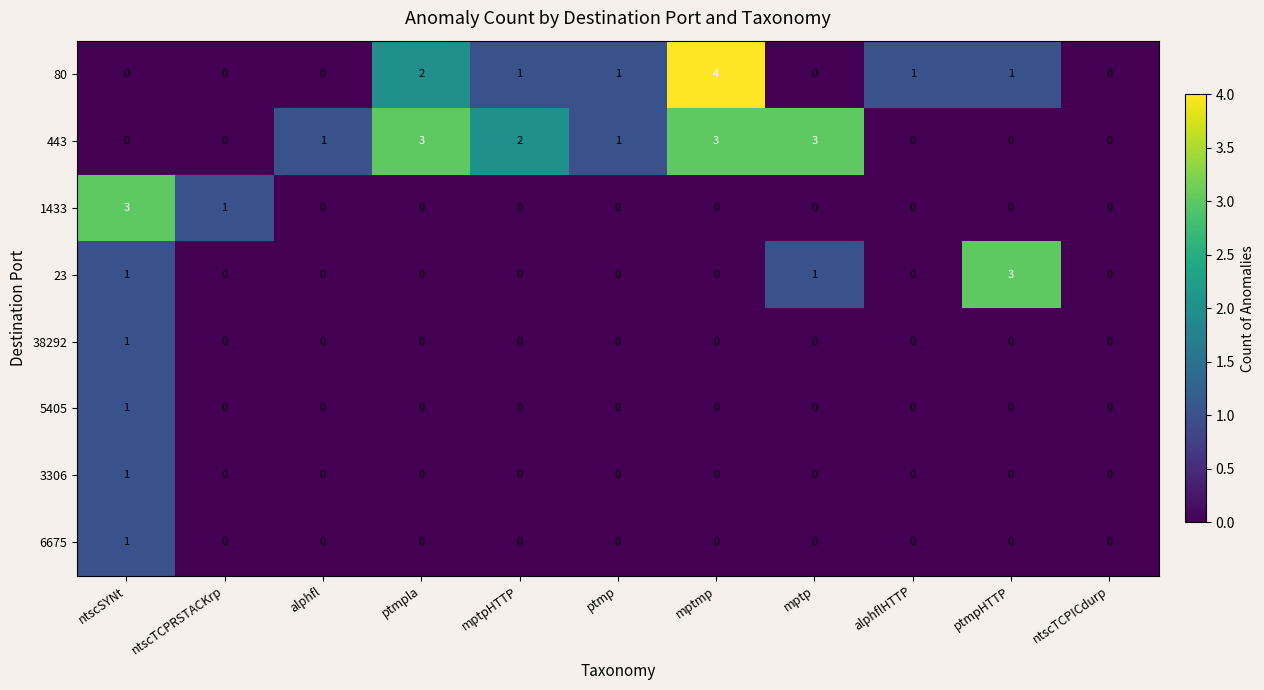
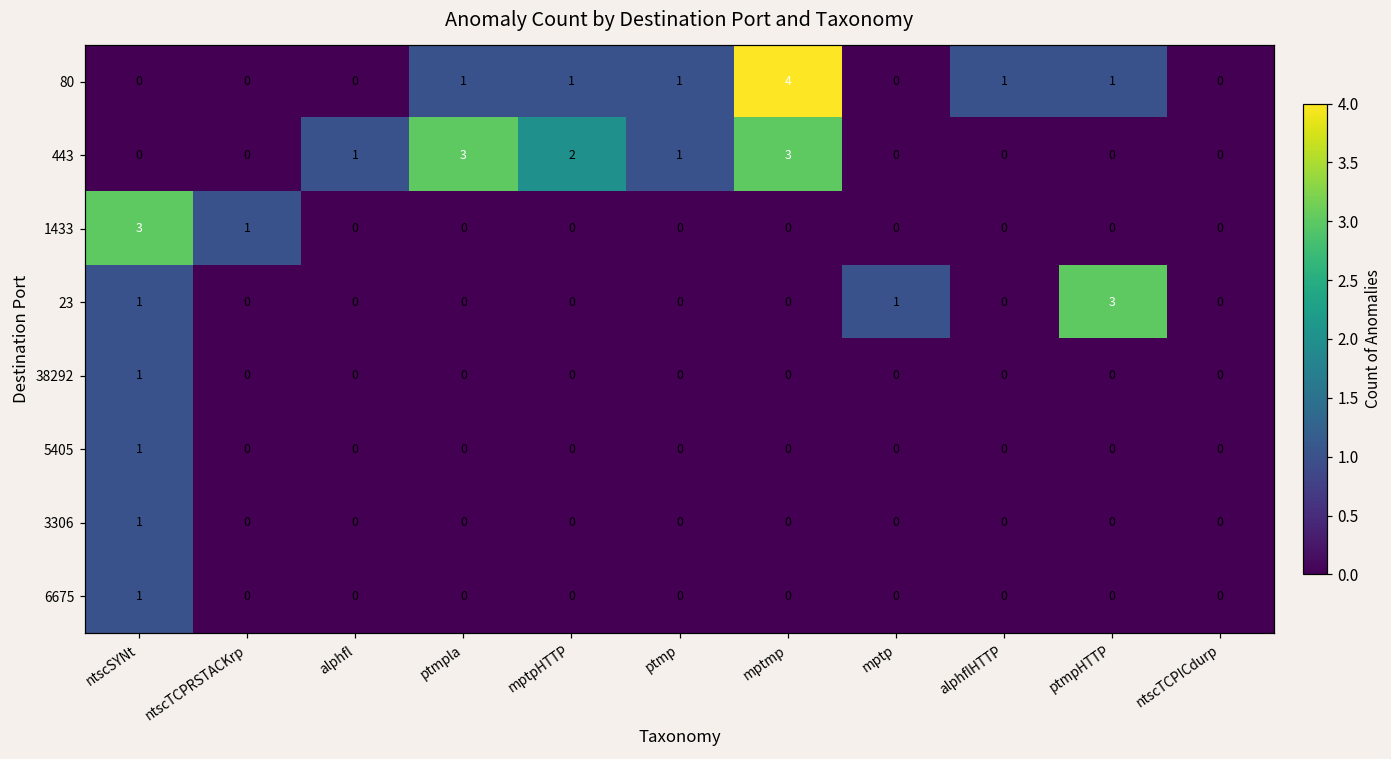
  {
    "80": {
      "ntscSYNt": 0,
      "ntscTCPRSTACKrp": 0,
      "alphfl": 0,
-     "ptmpla": 2,
+     "ptmpla": 1,
      "mptpHTTP": 1,
      "ptmp": 1,
      "mptmp": 4,
      "mptp": 0,
      "alphflHTTP": 1,
      "ptmpHTTP": 1,
      "ntscTCPICdurp": 0
    },
    "443": {
      "ntscSYNt": 0,
      "ntscTCPRSTACKrp": 0,
      "alphfl": 1,
      "ptmpla": 3,
      "mptpHTTP": 2,
      "ptmp": 1,
      "mptmp": 3,
-     "mptp": 3,
+     "mptp": 0,
      "alphflHTTP": 0,
      "ptmpHTTP": 0,
      "ntscTCPICdurp": 0
    },
    "1433": {
      "ntscSYNt": 3,
      "ntscTCPRSTACKrp": 1,
      "alphfl": 0,
      "ptmpla": 0,
      "mptpHTTP": 0,
      "ptmp": 0,
      "mptmp": 0,
      "mptp": 0,
      "alphflHTTP": 0,
      "ptmpHTTP": 0,
      "ntscTCPICdurp": 0
    },
    "23": {
      "ntscSYNt": 1,
      "ntscTCPRSTACKrp": 0,
      "alphfl": 0,
      "ptmpla": 0,
      "mptpHTTP": 0,
      "ptmp": 0,
      "mptmp": 0,
      "mptp": 1,
      "alphflHTTP": 0,
      "ptmpHTTP": 3,
      "ntscTCPICdurp": 0
    },
    "38292": {
      "ntscSYNt": 1,
      "ntscTCPRSTACKrp": 0,
      "alphfl": 0,
      "ptmpla": 0,
      "mptpHTTP": 0,
      "ptmp": 0,
      "mptmp": 0,
      "mptp": 0,
      "alphflHTTP": 0,
      "ptmpHTTP": 0,
      "ntscTCPICdurp": 0
    },
    "5405": {
      "ntscSYNt": 1,
      "ntscTCPRSTACKrp": 0,
      "alphfl": 0,
      "ptmpla": 0,
      "mptpHTTP": 0,
      "ptmp": 0,
      "mptmp": 0,
      "mptp": 0,
      "alphflHTTP": 0,
      "ptmpHTTP": 0,
      "ntscTCPICdurp": 0
    },
    "3306": {
      "ntscSYNt": 1,
      "ntscTCPRSTACKrp": 0,
      "alphfl": 0,
      "ptmpla": 0,
      "mptpHTTP": 0,
      "ptmp": 0,
      "mptmp": 0,
      "mptp": 0,
      "alphflHTTP": 0,
      "ptmpHTTP": 0,
      "ntscTCPICdurp": 0
    },
    "6675": {
      "ntscSYNt": 1,
      "ntscTCPRSTACKrp": 0,
      "alphfl": 0,
      "ptmpla": 0,
      "mptpHTTP": 0,
      "ptmp": 0,
      "mptmp": 0,
      "mptp": 0,
      "alphflHTTP": 0,
      "ptmpHTTP": 0,
      "ntscTCPICdurp": 0
    }
  }
